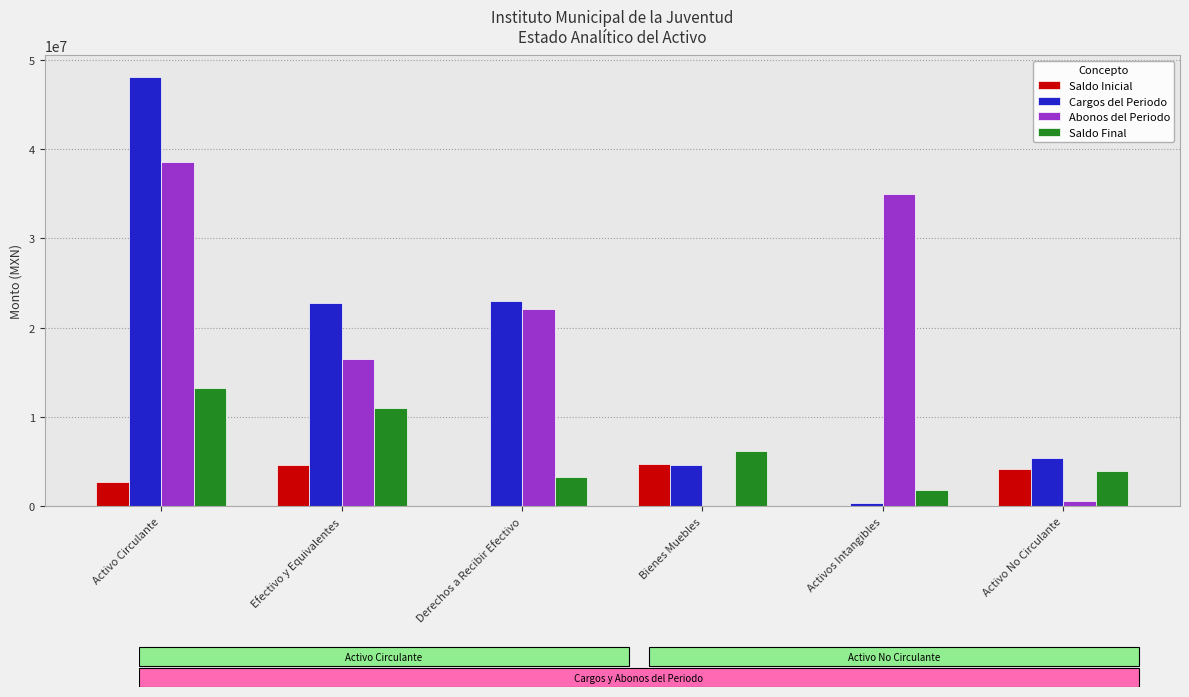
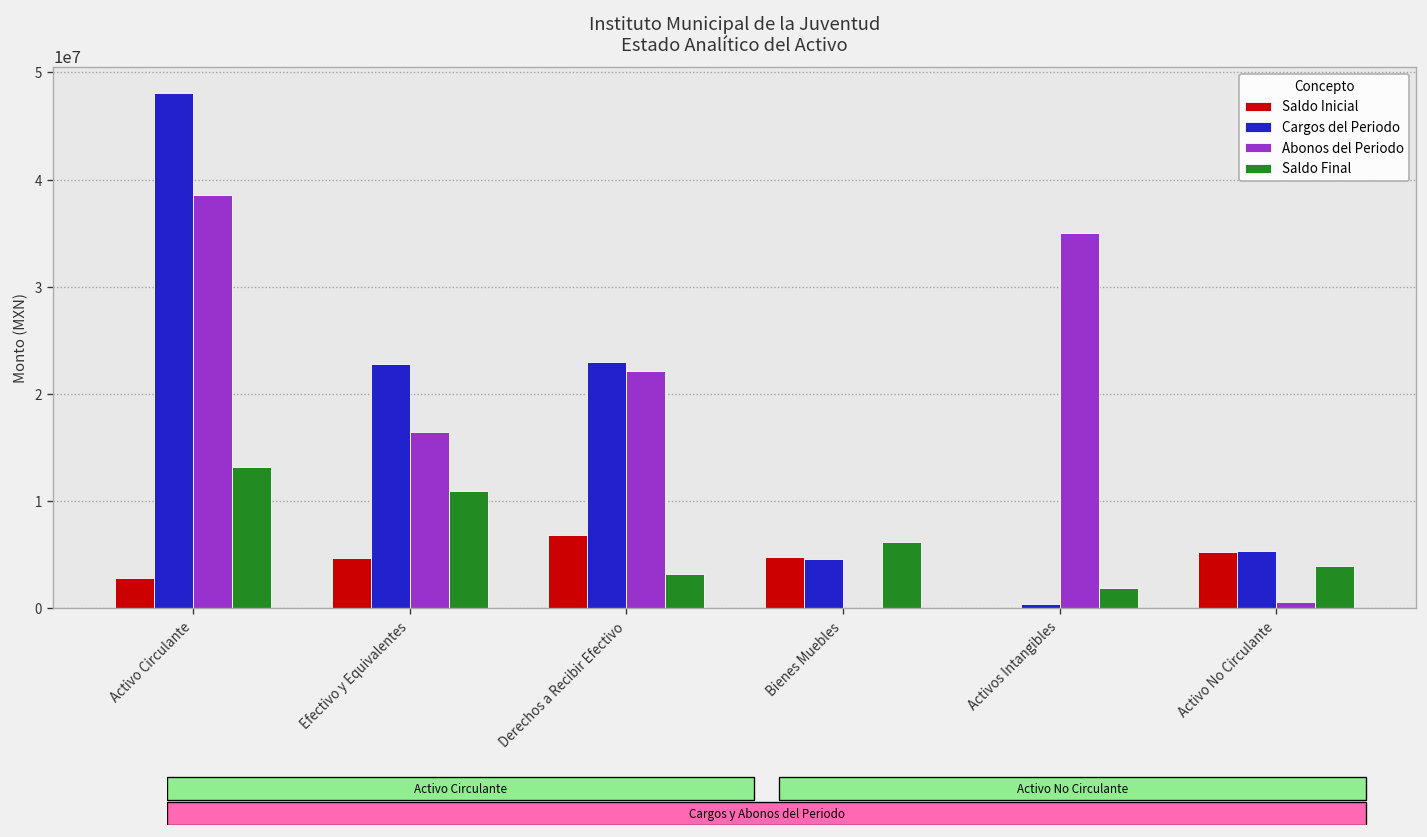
  {
    "Saldo Inicial": {
      "Activo Circulante": 3000000,
      "Efectivo y Equivalentes": 5000000,
-     "Derechos a Recibir Efectivo": 0,
+     "Derechos a Recibir Efectivo": 7000000,
      "Bienes Muebles": 5000000,
      "Activos Intangibles": 0,
-     "Activo No Circulante": 4000000
+     "Activo No Circulante": 5000000
    },
    "Cargos del Periodo": {
      "Activo Circulante": 48000000,
      "Efectivo y Equivalentes": 23000000,
      "Derechos a Recibir Efectivo": 23000000,
      "Bienes Muebles": 5000000,
      "Activos Intangibles": 0,
      "Activo No Circulante": 5000000
    },
    "Abonos del Periodo": {
      "Activo Circulante": 39000000,
      "Efectivo y Equivalentes": 16000000,
      "Derechos a Recibir Efectivo": 22000000,
      "Bienes Muebles": 0,
      "Activos Intangibles": 35000000,
      "Activo No Circulante": 1000000
    },
    "Saldo Final": {
      "Activo Circulante": 13000000,
      "Efectivo y Equivalentes": 11000000,
      "Derechos a Recibir Efectivo": 3000000,
      "Bienes Muebles": 6000000,
      "Activos Intangibles": 2000000,
      "Activo No Circulante": 4000000
    }
  }
